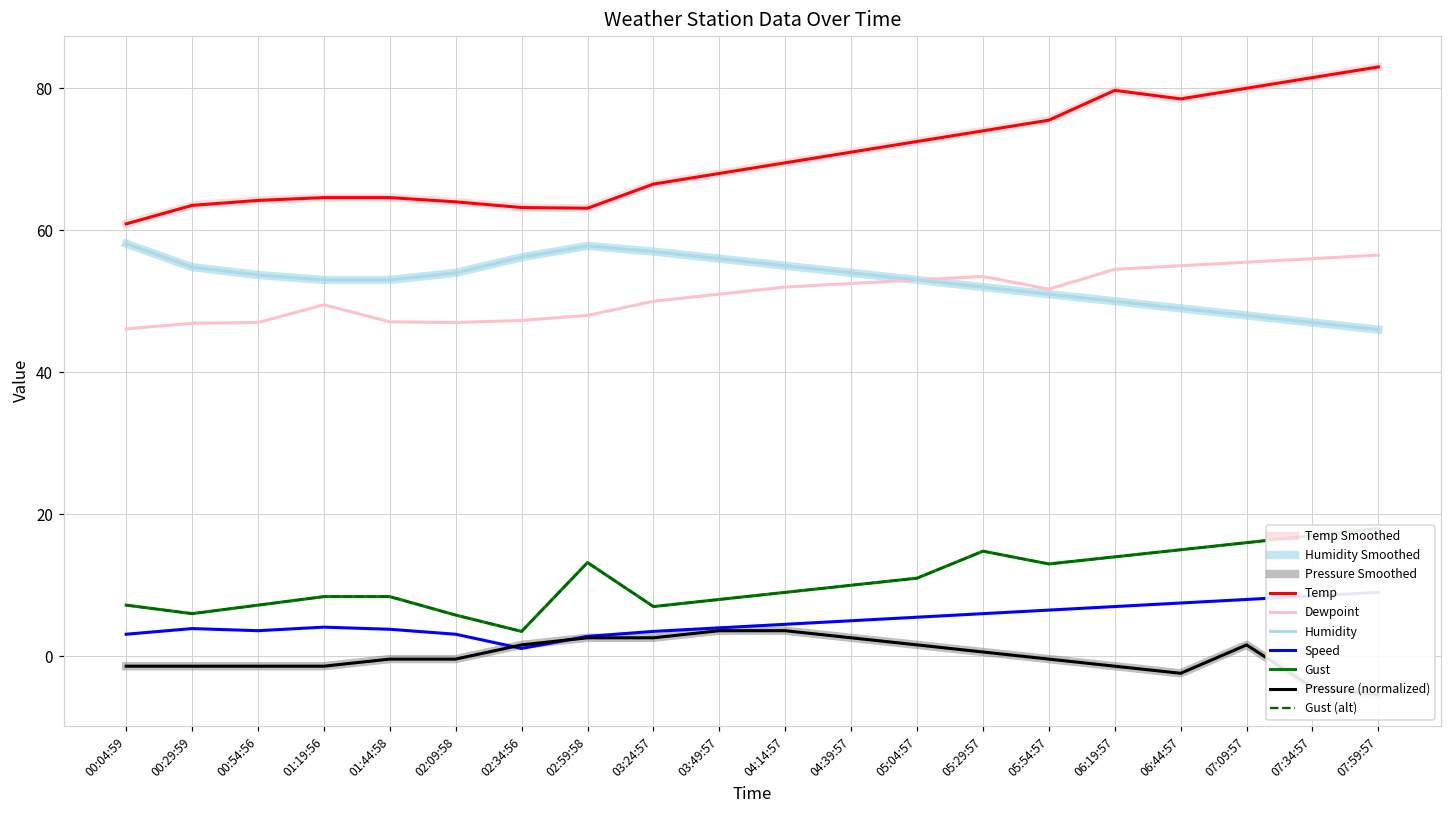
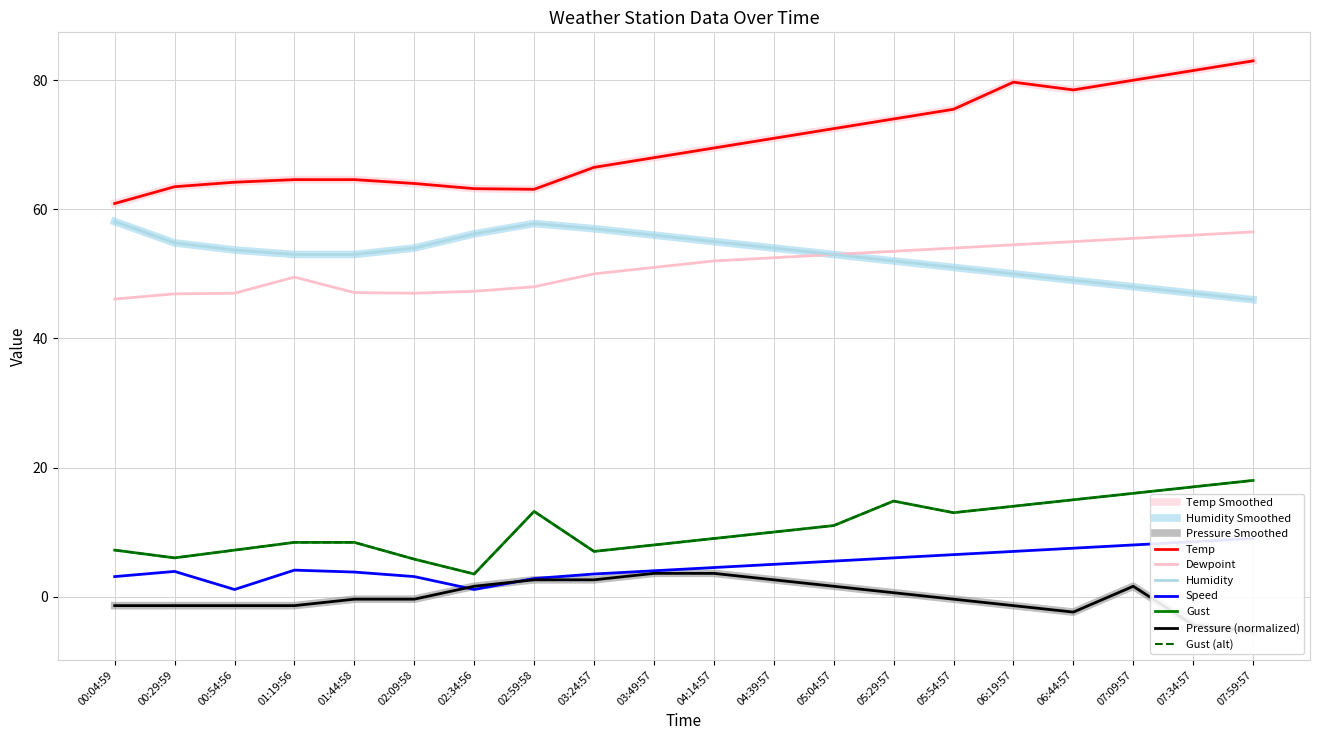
  {
    "Temp": {
      "00:04:59": 61,
      "00:29:59": 64,
      "00:54:56": 64,
      "01:19:56": 65,
      "01:44:58": 65,
      "02:09:58": 64,
      "02:34:56": 63,
      "02:59:58": 63,
      "03:24:57": 67,
      "03:49:57": 68,
      "04:14:57": 70,
      "04:39:57": 71,
      "05:04:57": 73,
      "05:29:57": 74,
      "05:54:57": 76,
      "06:19:57": 80,
      "06:44:57": 79,
      "07:09:57": 80,
      "07:34:57": 82,
      "07:59:57": 83
    },
    "Humidity": {
      "00:04:59": 58,
      "00:29:59": 55,
      "00:54:56": 54,
      "01:19:56": 53,
      "01:44:58": 53,
      "02:09:58": 54,
      "02:34:56": 56,
      "02:59:58": 58,
      "03:24:57": 57,
      "03:49:57": 56,
      "04:14:57": 55,
      "04:39:57": 54,
      "05:29:57": 52,
      "05:54:57": 51,
      "06:19:57": 50,
      "06:44:57": 49,
      "07:09:57": 48,
      "07:34:57": 47,
      "07:59:57": 46
    },
    "Pressure (normalized)": {
      "00:04:59": -1,
      "00:29:59": -1,
      "00:54:56": -1,
      "01:19:56": -1,
      "01:44:58": 0,
      "02:09:58": 0,
      "02:34:56": 2,
      "03:24:57": 3,
      "03:49:57": 4,
      "04:14:57": 4,
      "04:39:57": 3,
      "05:04:57": 2,
      "05:29:57": 1,
      "05:54:57": 0,
      "06:19:57": -1,
      "06:44:57": -2,
      "07:09:57": 2
    },
    "Dewpoint": {
      "00:04:59": 46,
      "00:29:59": 47,
      "00:54:56": 47,
      "01:19:56": 50,
      "01:44:58": 47,
      "02:09:58": 47,
      "02:34:56": 47,
      "02:59:58": 48,
      "03:24:57": 50,
      "03:49:57": 51,
      "04:14:57": 52,
      "04:39:57": 53,
      "05:29:57": 54,
-     "05:54:57": 52,
+     "05:54:57": 54,
      "06:19:57": 55,
      "06:44:57": 55,
      "07:09:57": 56,
      "07:34:57": 56,
      "07:59:57": 57
    },
    "Speed": {
      "00:04:59": 3,
      "00:29:59": 4,
-     "00:54:56": 4,
+     "00:54:56": 1,
      "01:19:56": 4,
      "01:44:58": 4,
      "02:09:58": 3,
      "02:34:56": 1,
      "03:24:57": 4,
      "03:49:57": 4,
      "04:14:57": 5,
      "04:39:57": 5,
      "05:04:57": 6,
      "05:29:57": 6,
      "05:54:57": 7,
      "06:19:57": 7,
      "06:44:57": 8,
      "07:09:57": 8
    },
    "Gust (alt)": {
      "00:04:59": 7,
      "00:29:59": 6,
      "00:54:56": 7,
      "01:19:56": 8,
      "01:44:58": 8,
      "02:09:58": 6,
      "02:34:56": 4,
      "02:59:58": 13,
      "03:24:57": 7,
      "03:49:57": 8,
      "04:14:57": 9,
      "04:39:57": 10,
      "05:04:57": 11,
      "05:29:57": 15,
      "05:54:57": 13,
      "06:19:57": 14,
      "06:44:57": 15,
      "07:09:57": 16,
      "07:34:57": 17,
      "07:59:57": 18
    }
  }
